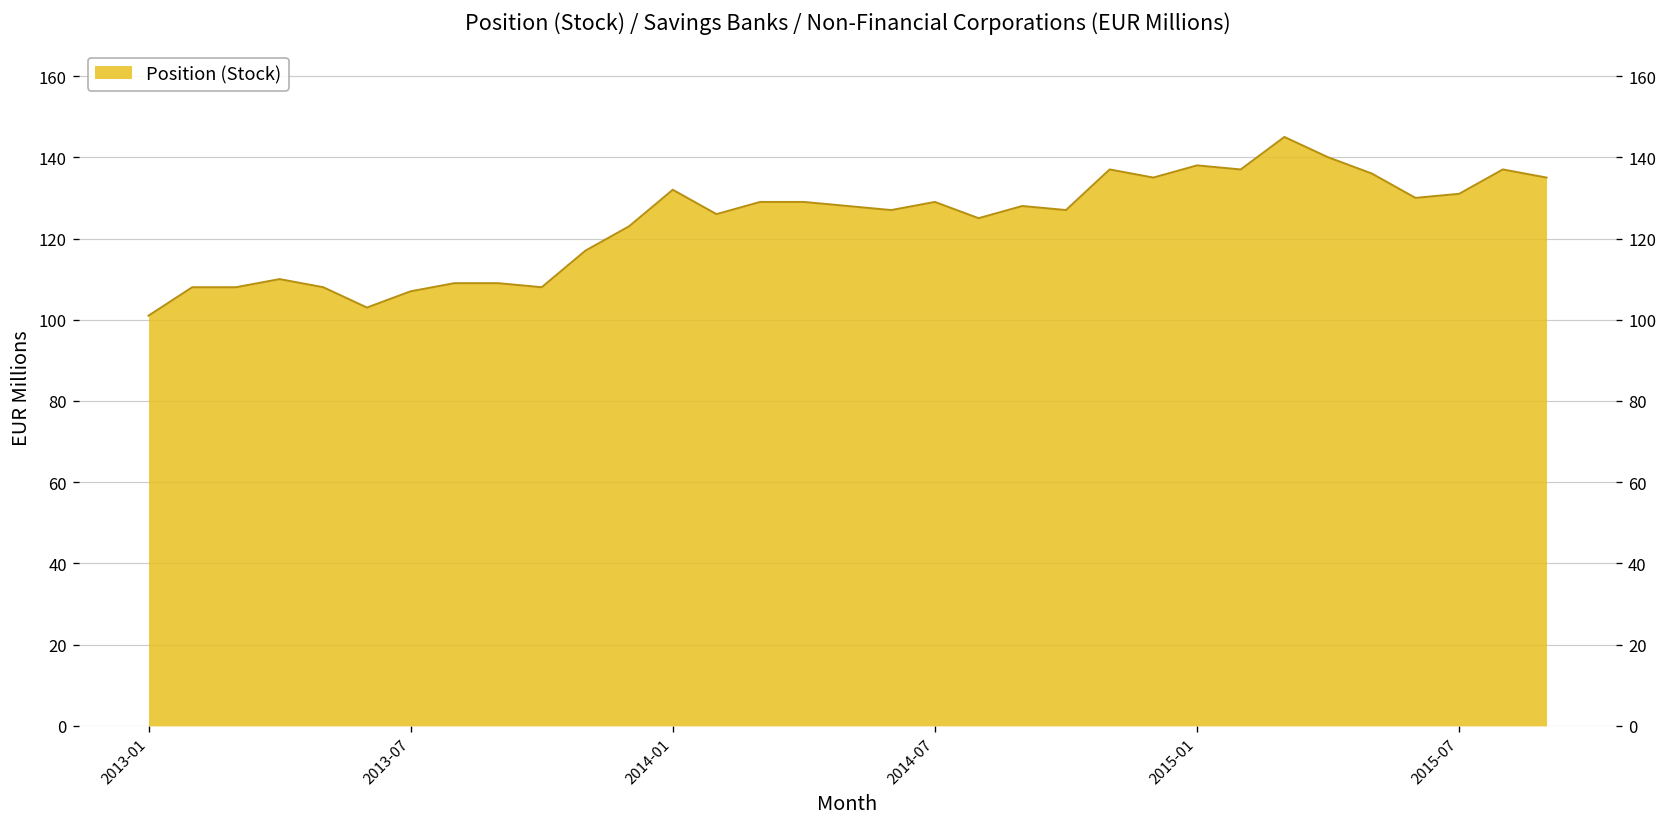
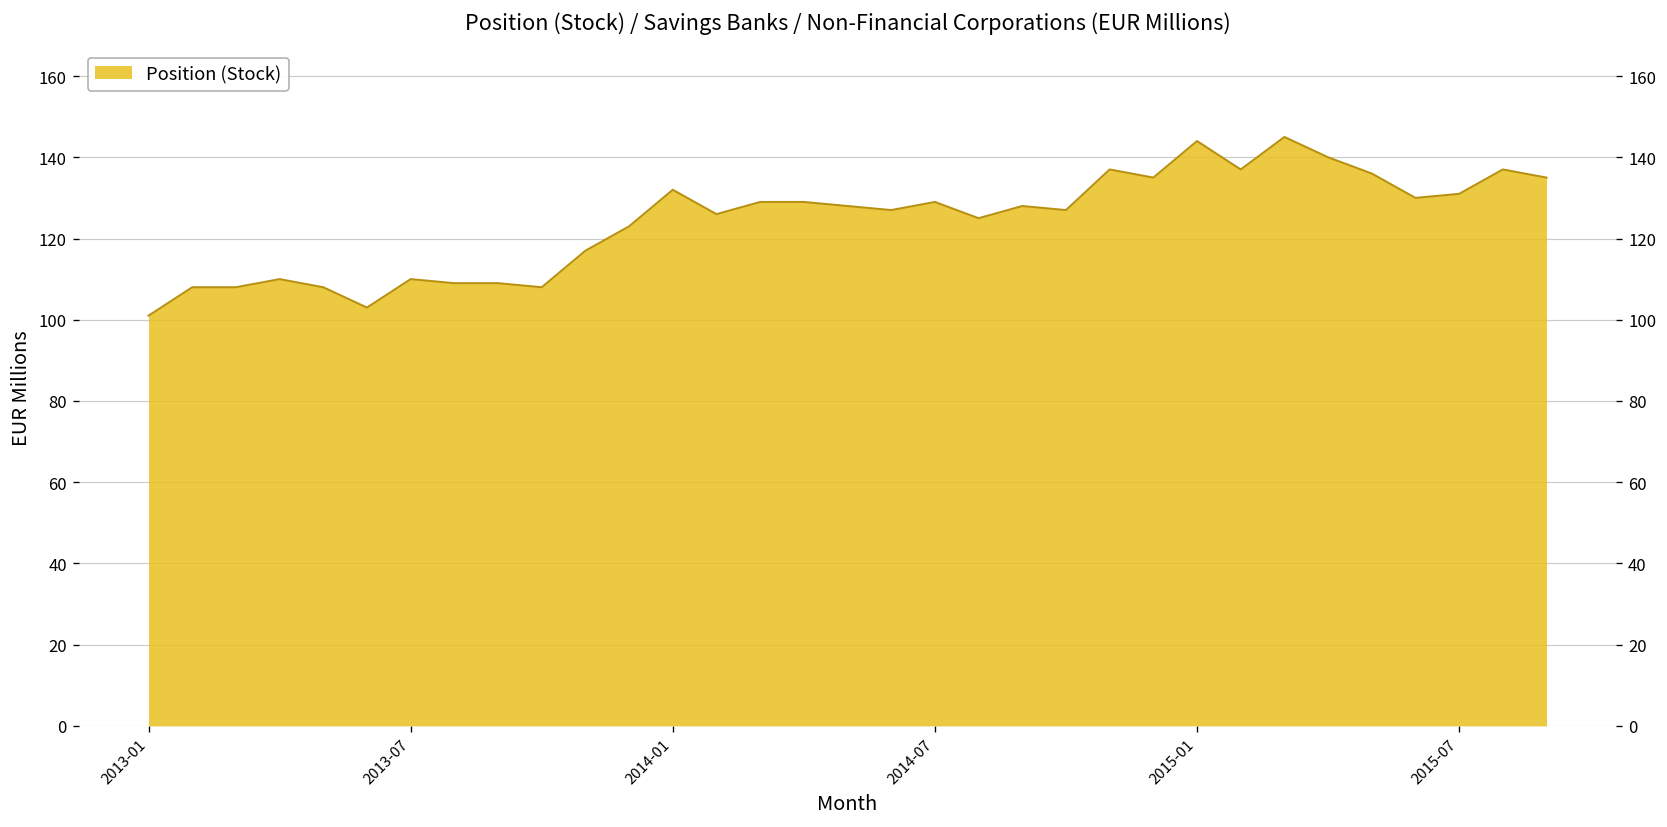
  {
    "2013-01": 101,
-   "2013-07": 107,
+   "2013-07": 110,
    "2014-01": 132,
    "2014-07": 129,
-   "2015-01": 138,
+   "2015-01": 144,
    "2015-07": 131
  }
